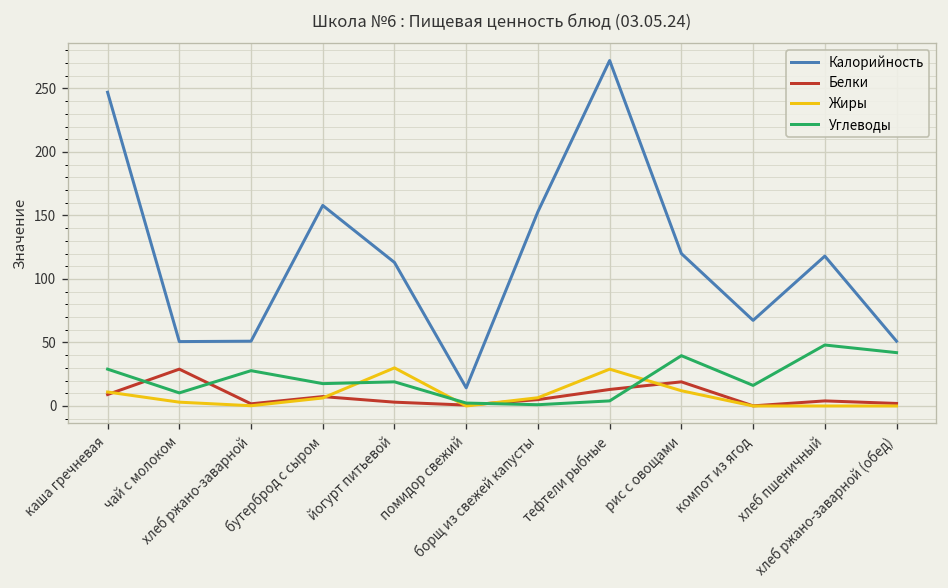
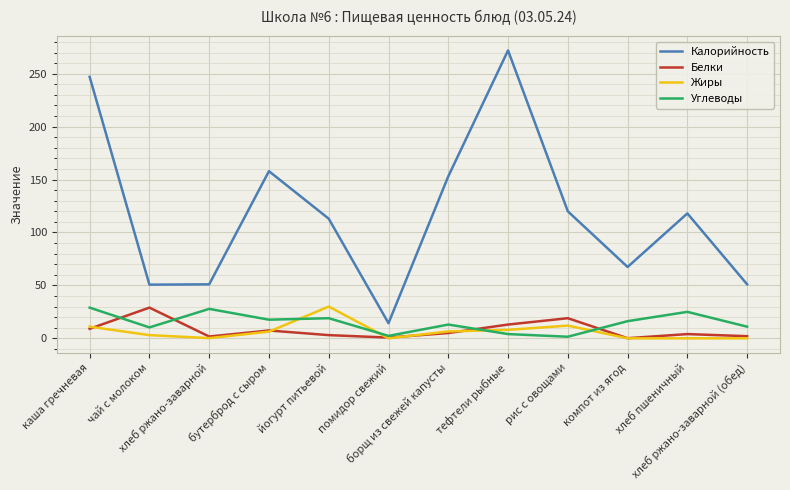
  {
    "Калорийность": {
      "каша гречневая": 247,
      "чай с молоком": 51,
      "хлеб ржано-заварной": 51,
      "бутерброд с сыром": 158,
      "йогурт питьевой": 113,
      "помидор свежий": 14,
      "борщ из свежей капусты": 153,
      "тефтели рыбные": 272,
      "рис с овощами": 120,
      "компот из ягод": 67,
      "хлеб пшеничный": 118,
      "хлеб ржано-заварной (обед)": 51
    },
    "Белки": {
      "чай с молоком": 29,
      "йогурт питьевой": 3,
      "тефтели рыбные": 13,
      "рис с овощами": 19,
      "хлеб пшеничный": 4
    },
    "Жиры": {
      "чай с молоком": 3,
      "йогурт питьевой": 30,
-     "тефтели рыбные": 29,
+     "тефтели рыбные": 8,
      "рис с овощами": 12,
      "хлеб пшеничный": 0
    },
    "Углеводы": {
      "каша гречневая": 29,
      "чай с молоком": 10,
      "хлеб ржано-заварной": 28,
      "бутерброд с сыром": 18,
      "йогурт питьевой": 19,
-     "борщ из свежей капусты": 1,
+     "борщ из свежей капусты": 13,
      "тефтели рыбные": 4,
-     "рис с овощами": 40,
+     "рис с овощами": 2,
      "компот из ягод": 16,
-     "хлеб пшеничный": 48,
-     "хлеб ржано-заварной (обед)": 42
+     "хлеб пшеничный": 25,
+     "хлеб ржано-заварной (обед)": 11
    }
  }
